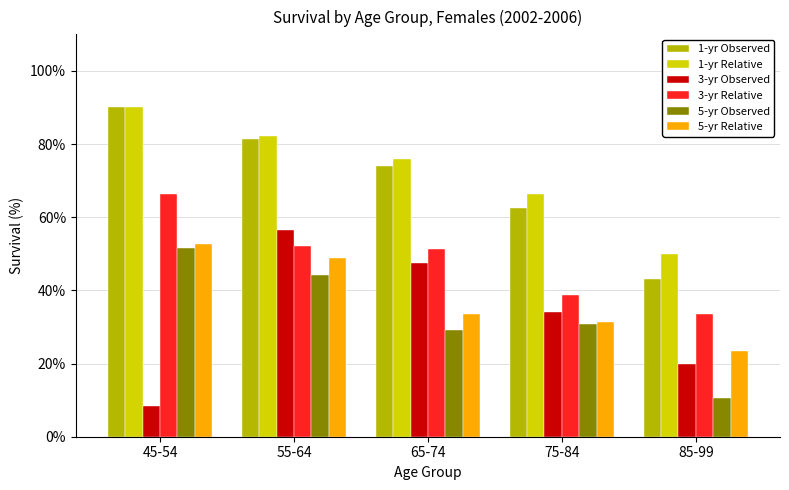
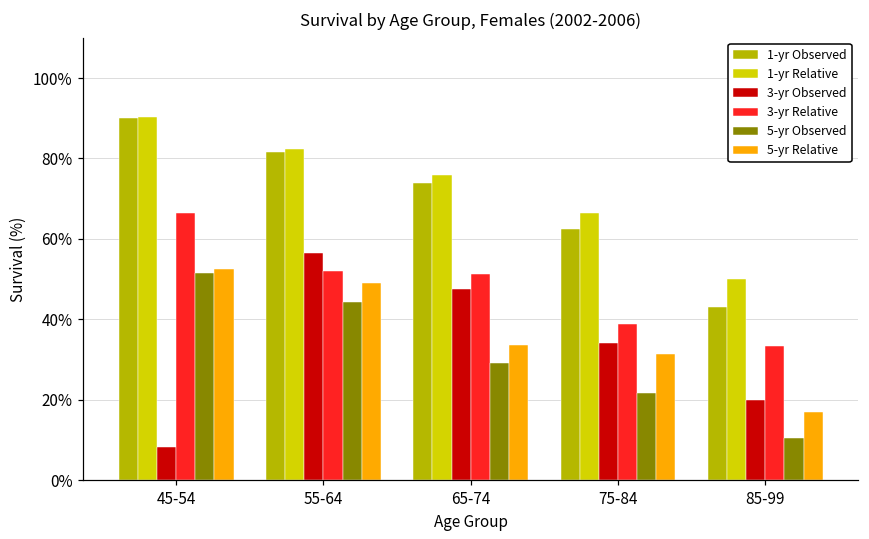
  {
    "3-yr Observed": {
      "45-54": "8%",
      "55-64": "56%",
      "65-74": "48%",
      "75-84": "34%",
      "85-99": "20%"
    },
    "3-yr Relative": {
      "45-54": "66%",
      "55-64": "52%",
      "65-74": "51%",
      "75-84": "39%",
      "85-99": "34%"
    },
    "5-yr Observed": {
      "45-54": "52%",
      "55-64": "44%",
      "65-74": "29%",
-     "75-84": "31%",
+     "75-84": "22%",
      "85-99": "11%"
    },
    "5-yr Relative": {
      "45-54": "53%",
      "55-64": "49%",
      "65-74": "34%",
      "75-84": "31%",
-     "85-99": "23%"
+     "85-99": "17%"
    }
  }
